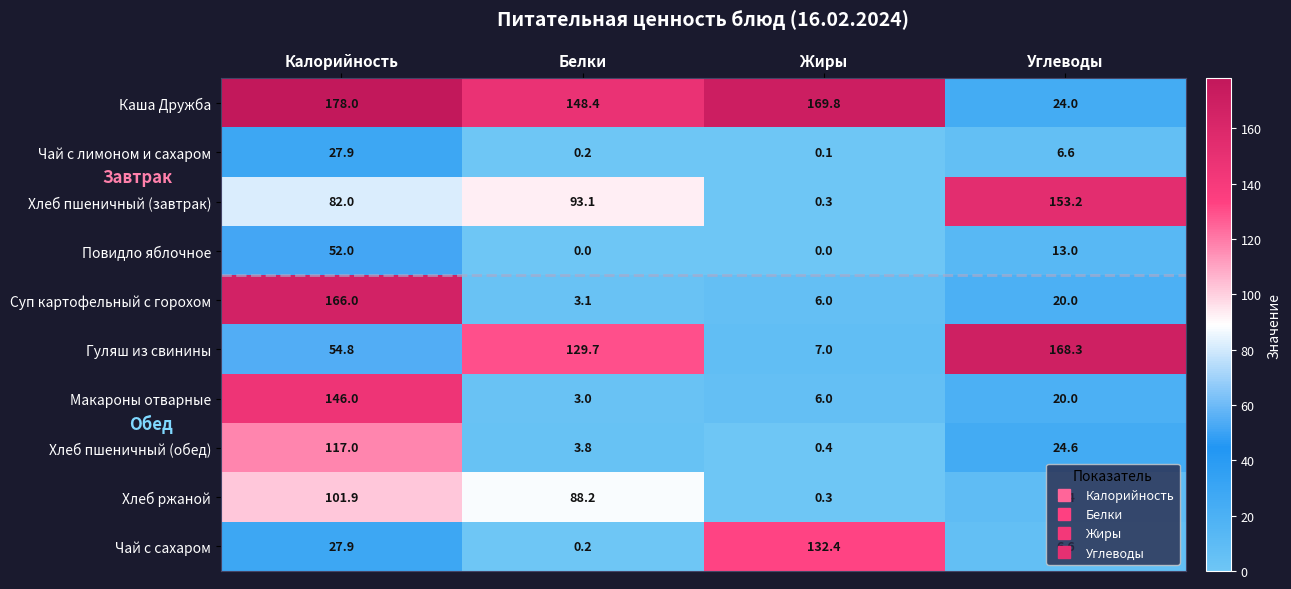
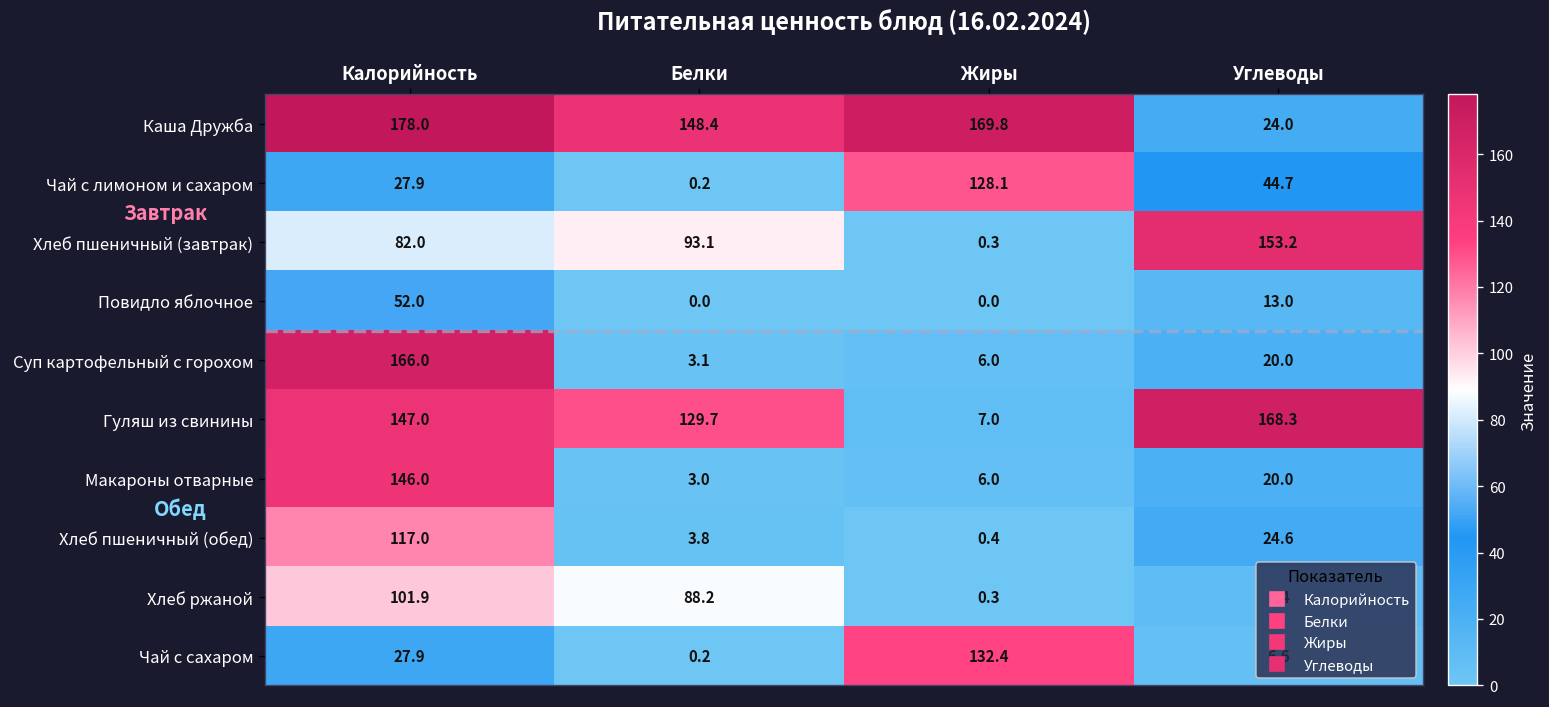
  {
    "Каша Дружба": {
      "Калорийность": 178.0,
      "Белки": 148.4,
      "Жиры": 169.8,
      "Углеводы": 24.0
    },
    "Чай с лимоном и сахаром": {
      "Калорийность": 27.9,
      "Белки": 0.2,
-     "Жиры": 0.1,
-     "Углеводы": 6.6
+     "Жиры": 128.1,
+     "Углеводы": 44.7
    },
    "Хлеб пшеничный (завтрак)": {
      "Калорийность": 82.0,
      "Белки": 93.1,
      "Жиры": 0.3,
      "Углеводы": 153.2
    },
    "Повидло яблочное": {
      "Калорийность": 52.0,
      "Белки": 0.0,
      "Жиры": 0.0,
      "Углеводы": 13.0
    },
    "Суп картофельный с горохом": {
      "Калорийность": 166.0,
      "Белки": 3.1,
      "Жиры": 6.0,
      "Углеводы": 20.0
    },
    "Гуляш из свинины": {
-     "Калорийность": 54.8,
+     "Калорийность": 147.0,
      "Белки": 129.7,
      "Жиры": 7.0,
      "Углеводы": 168.3
    },
    "Макароны отварные": {
      "Калорийность": 146.0,
      "Белки": 3.0,
      "Жиры": 6.0,
      "Углеводы": 20.0
    },
    "Хлеб пшеничный (обед)": {
      "Калорийность": 117.0,
      "Белки": 3.8,
      "Жиры": 0.4,
      "Углеводы": 24.6
    },
    "Хлеб ржаной": {
      "Калорийность": 101.9,
      "Белки": 88.2,
      "Жиры": 0.3
    },
    "Чай с сахаром": {
      "Калорийность": 27.9,
      "Белки": 0.2,
      "Жиры": 132.4
    }
  }
